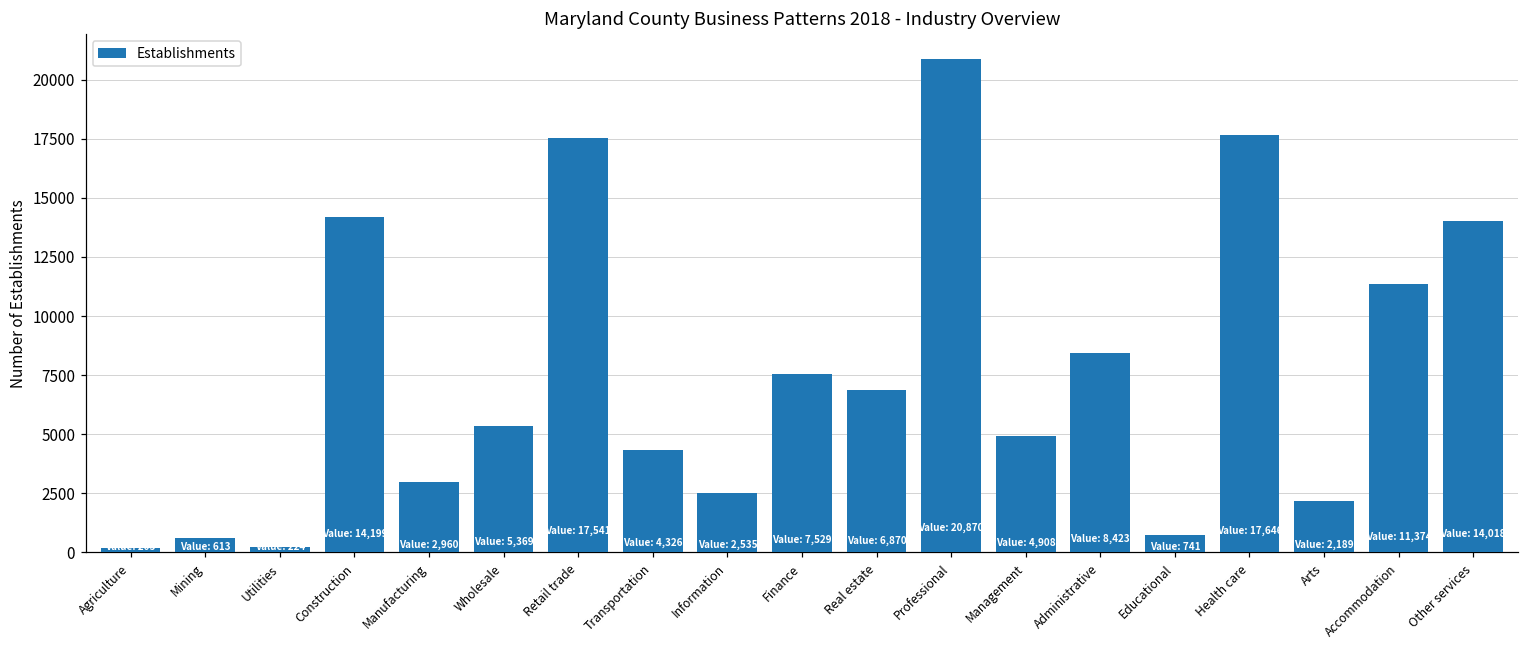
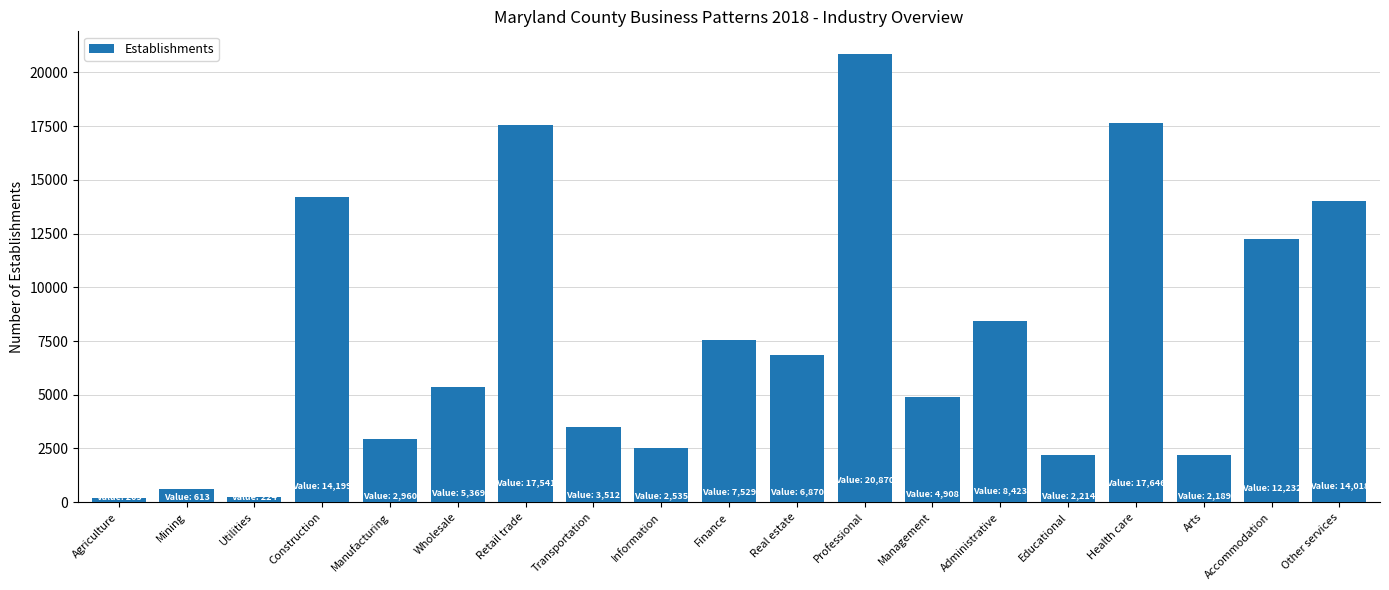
  {
    "Mining": "613",
    "Utilities": "224",
    "Construction": "14,199",
    "Manufacturing": "2,960",
    "Wholesale": "5,369",
    "Retail trade": "17,541",
-   "Transportation": "4,326",
+   "Transportation": "3,512",
    "Information": "2,535",
    "Finance": "7,529",
    "Real estate": "6,870",
    "Professional": "20,870",
    "Management": "4,908",
    "Administrative": "8,423",
-   "Educational": "741",
+   "Educational": "2,214",
    "Health care": "17,646",
    "Arts": "2,189",
-   "Accommodation": "11,374",
+   "Accommodation": "12,232",
    "Other services": "14,018"
  }
